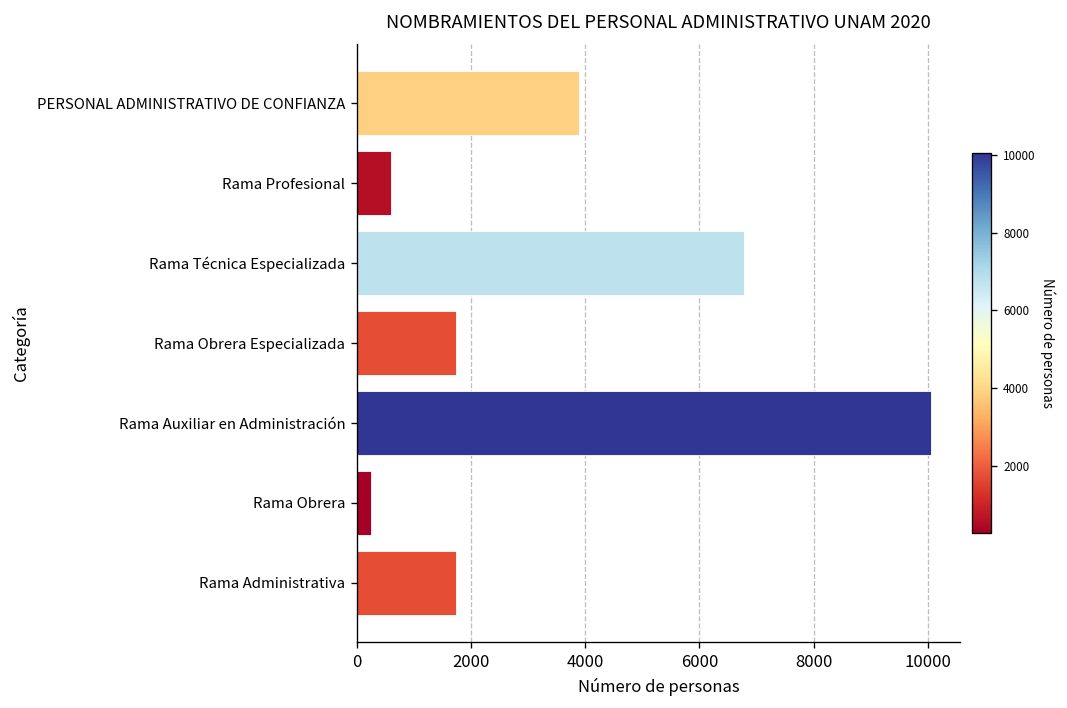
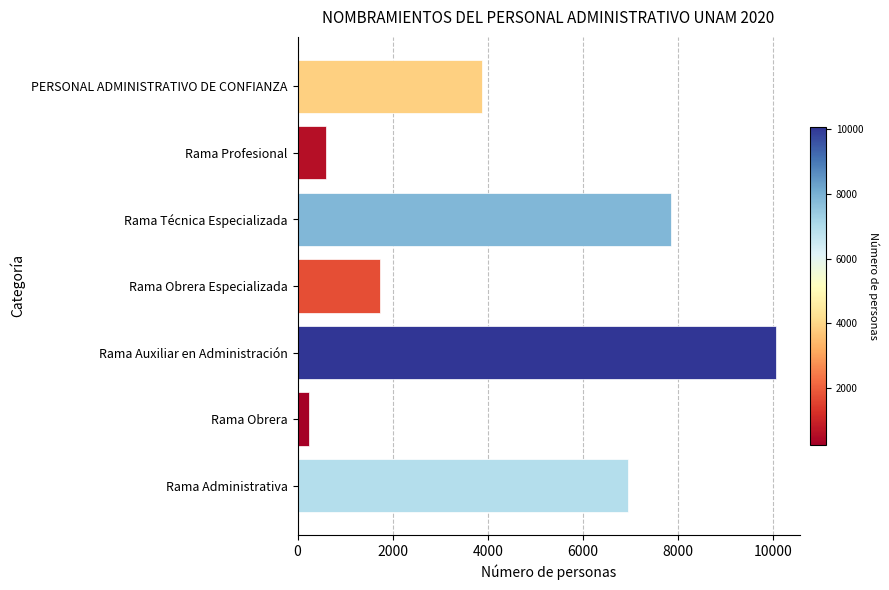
  {
    "PERSONAL ADMINISTRATIVO DE CONFIANZA": 3900,
    "Rama Profesional": 600,
-   "Rama Técnica Especializada": 6800,
+   "Rama Técnica Especializada": 7800,
    "Rama Obrera Especializada": 1700,
    "Rama Auxiliar en Administración": 10100,
    "Rama Obrera": 300,
-   "Rama Administrativa": 1700
+   "Rama Administrativa": 7000
  }
